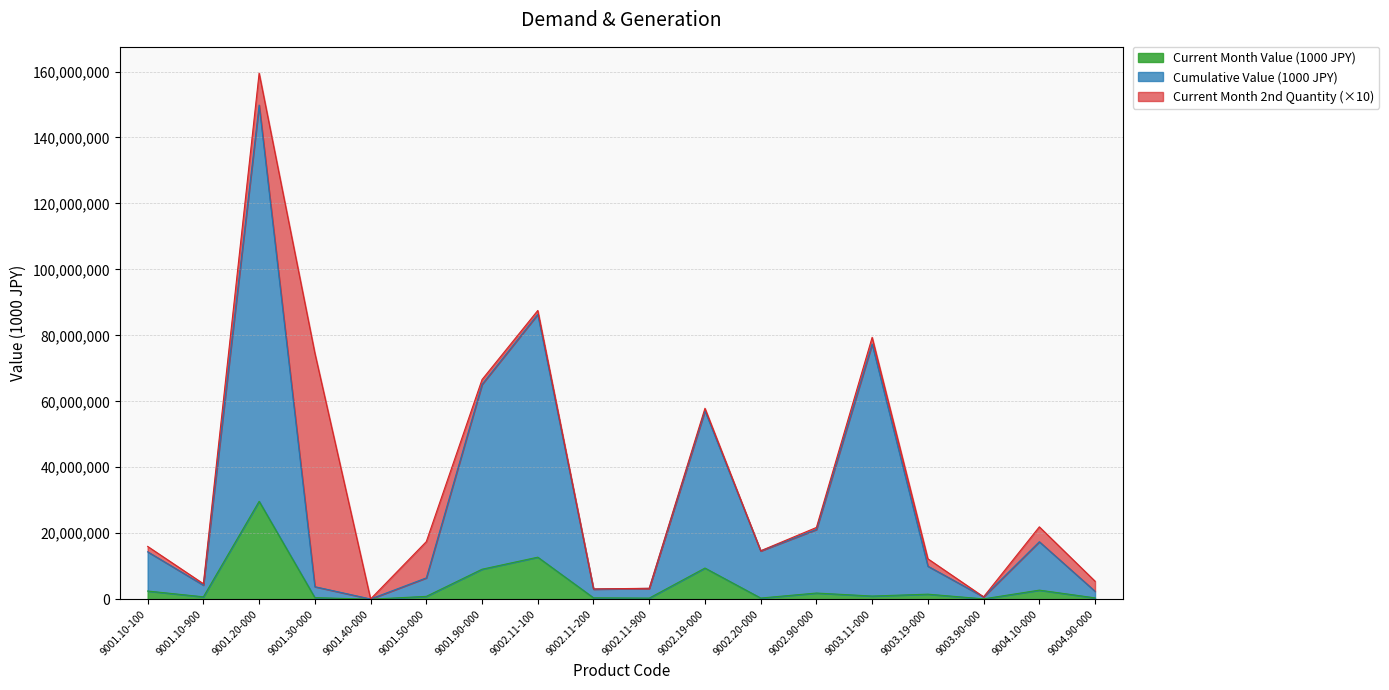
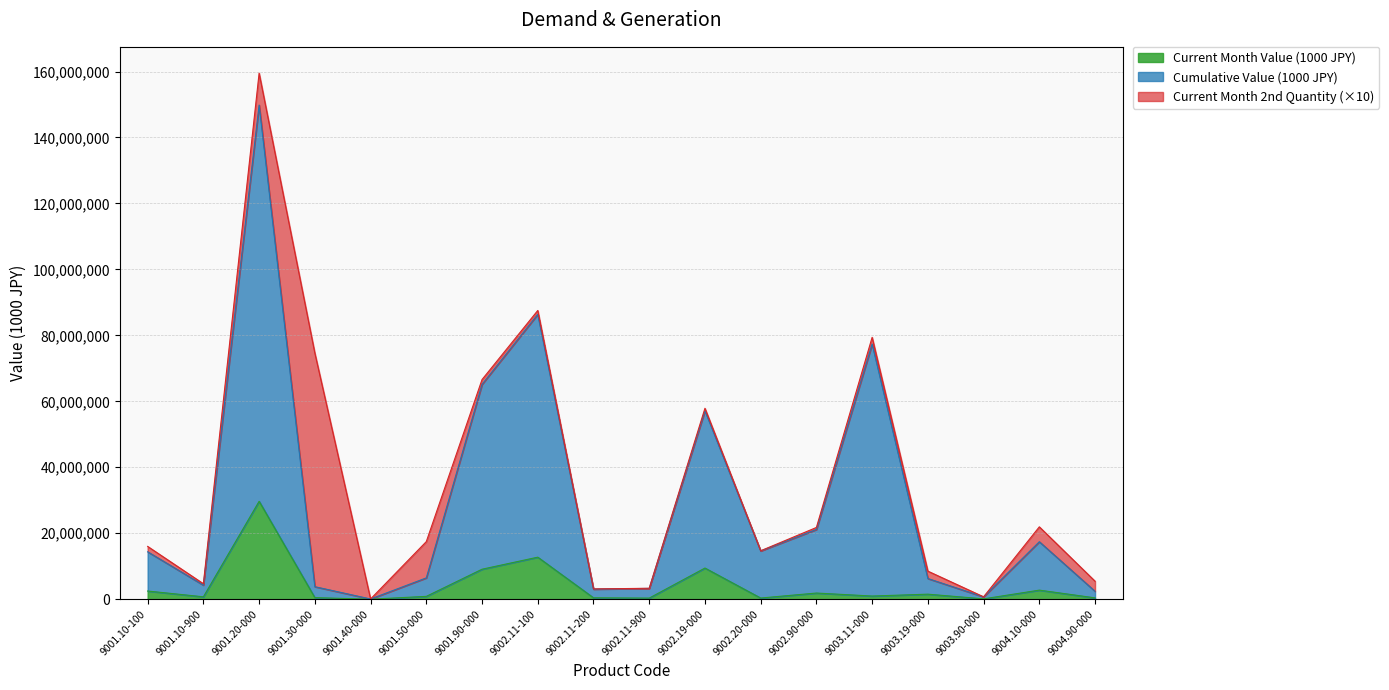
  {
    "Current Month Value (1000 JPY)": {
      "9001.10-100": "2,000,000",
      "9001.10-900": "1,000,000",
      "9001.20-000": "30,000,000",
      "9001.30-000": "0",
      "9001.50-000": "1,000,000",
      "9001.90-000": "9,000,000",
      "9002.11-100": "13,000,000",
      "9002.11-200": "0",
      "9002.11-900": "0",
      "9002.19-000": "9,000,000",
      "9002.20-000": "0",
      "9002.90-000": "2,000,000",
      "9003.11-000": "1,000,000",
      "9003.19-000": "2,000,000",
      "9004.10-000": "3,000,000",
      "9004.90-000": "0"
    },
    "Cumulative Value (1000 JPY)": {
      "9001.10-100": "12,000,000",
      "9001.20-000": "120,000,000",
      "9001.30-000": "3,000,000",
      "9001.50-000": "6,000,000",
      "9001.90-000": "56,000,000",
      "9002.11-100": "74,000,000",
      "9003.11-000": "76,000,000",
-     "9003.19-000": "8,000,000",
+     "9003.19-000": "5,000,000",
      "9004.10-000": "15,000,000",
      "9004.90-000": "2,000,000"
    },
    "Current Month 2nd Quantity (×10)": {
      "9001.10-100": "2,000,000",
      "9001.20-000": "10,000,000",
      "9001.30-000": "71,000,000",
      "9001.50-000": "11,000,000",
      "9001.90-000": "1,000,000",
      "9002.11-100": "1,000,000",
      "9003.11-000": "2,000,000",
      "9003.19-000": "2,000,000",
      "9004.10-000": "5,000,000",
      "9004.90-000": "3,000,000"
    }
  }
